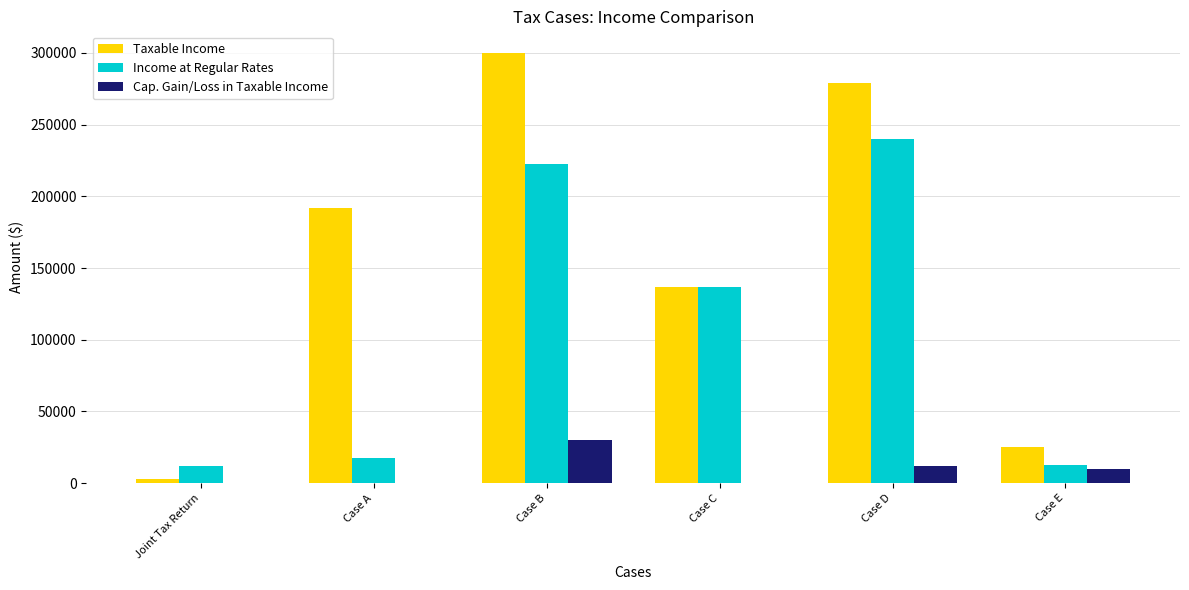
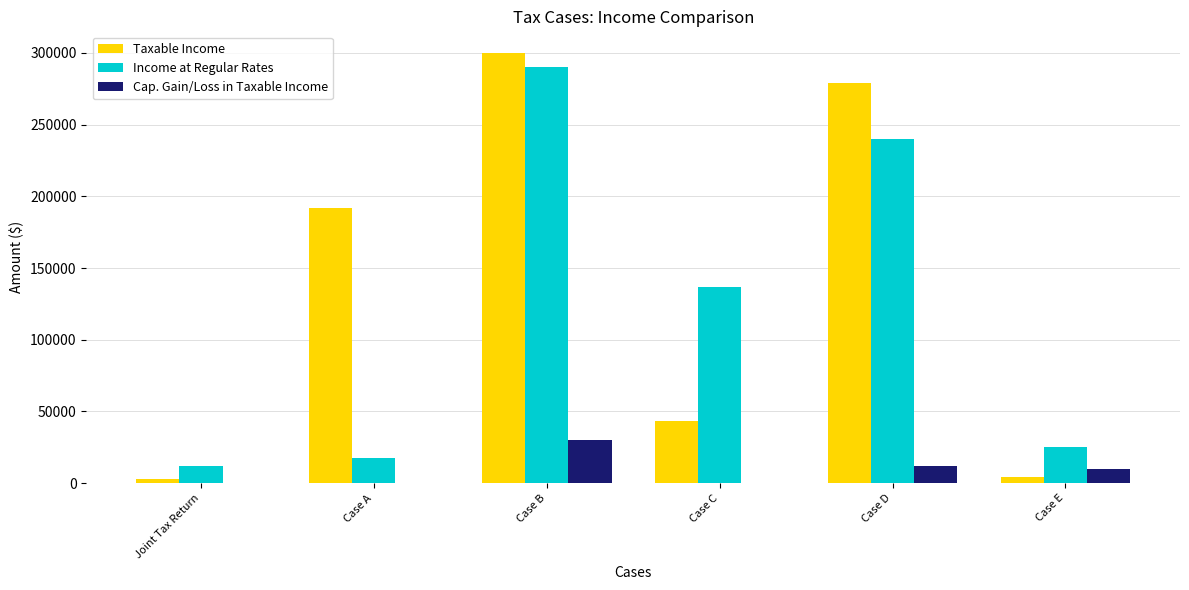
  {
    "Taxable Income": {
      "Joint Tax Return": 3000,
      "Case A": 192000,
      "Case B": 300000,
-     "Case C": 137000,
+     "Case C": 44000,
      "Case D": 279000,
-     "Case E": 25000
+     "Case E": 5000
    },
    "Income at Regular Rates": {
      "Joint Tax Return": 12000,
      "Case A": 17000,
-     "Case B": 223000,
+     "Case B": 290000,
      "Case C": 137000,
      "Case D": 240000,
-     "Case E": 12000
+     "Case E": 25000
    },
    "Cap. Gain/Loss in Taxable Income": {
      "Joint Tax Return": 0,
      "Case A": 0,
      "Case B": 30000,
      "Case C": 0,
      "Case D": 12000,
      "Case E": 10000
    }
  }
